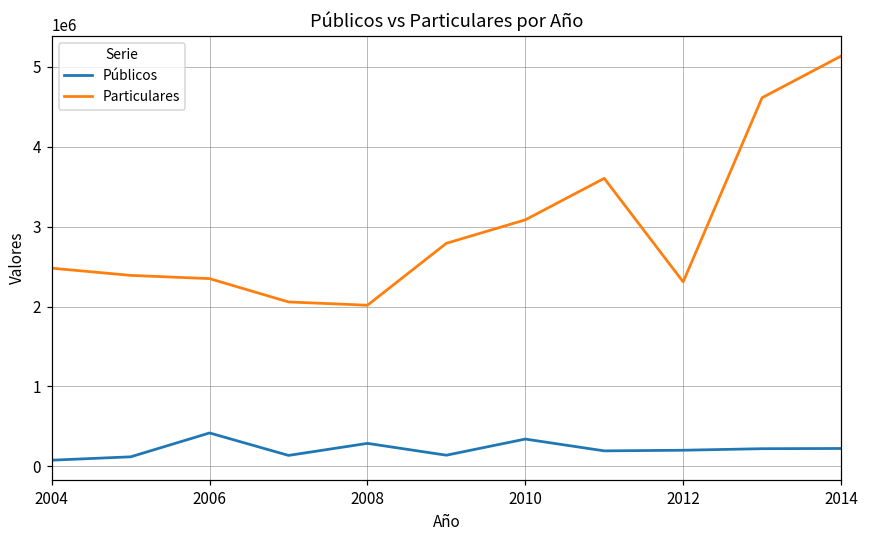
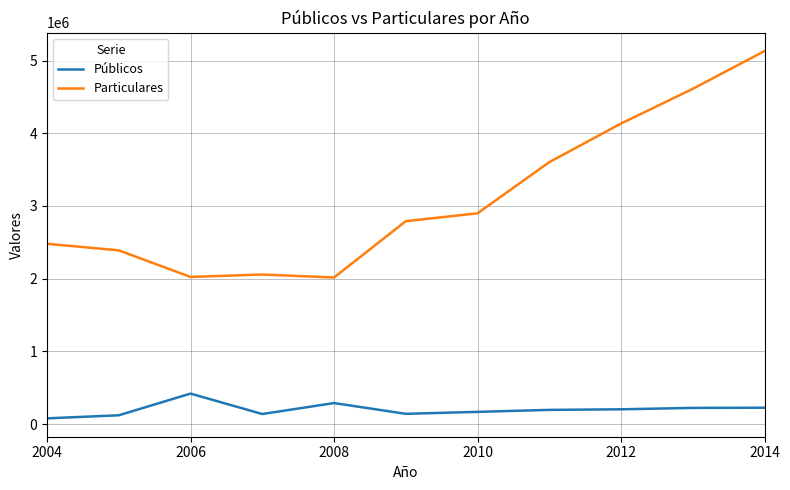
  {
    "Públicos": {
      "2004": 100000,
      "2006": 400000,
      "2008": 300000,
-     "2010": 300000,
+     "2010": 200000,
      "2012": 200000,
      "2014": 200000
    },
    "Particulares": {
      "2004": 2500000,
-     "2006": 2300000,
+     "2006": 2000000,
      "2008": 2000000,
-     "2010": 3100000,
-     "2012": 2300000,
+     "2010": 2900000,
+     "2012": 4100000,
      "2014": 5100000
    }
  }
